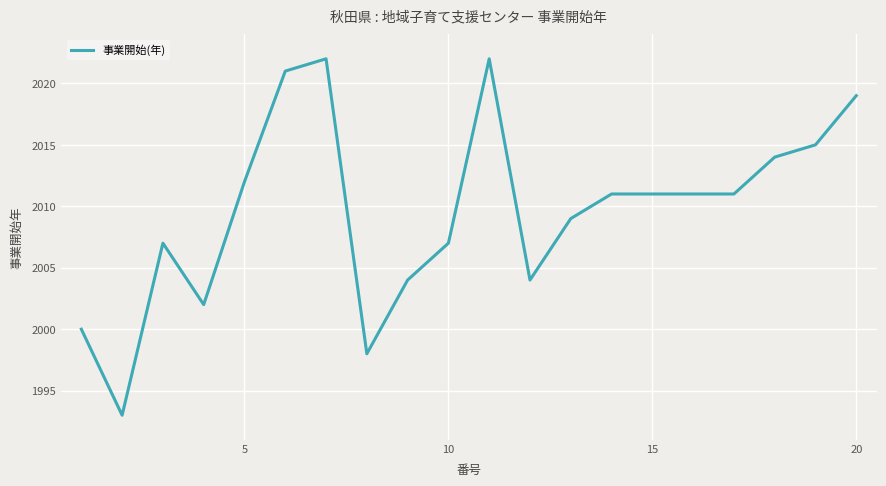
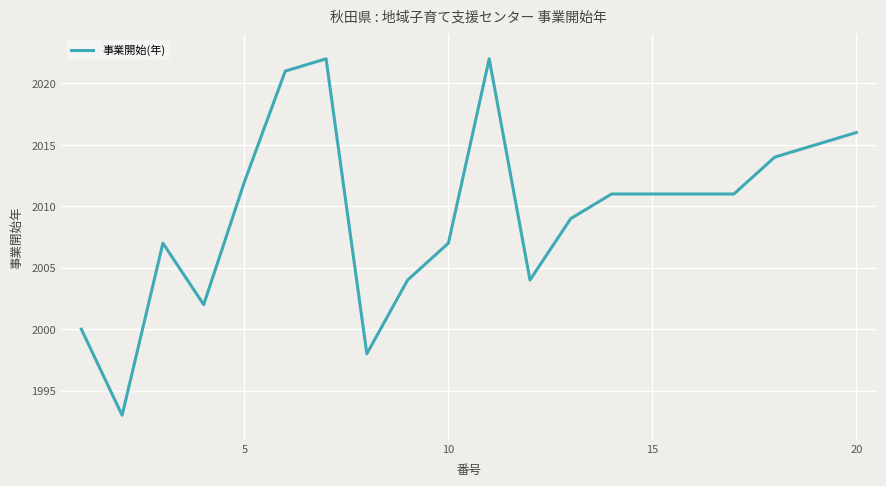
  {
    "5": 2012,
    "10": 2007,
    "15": 2011,
-   "20": 2019
+   "20": 2016
  }
